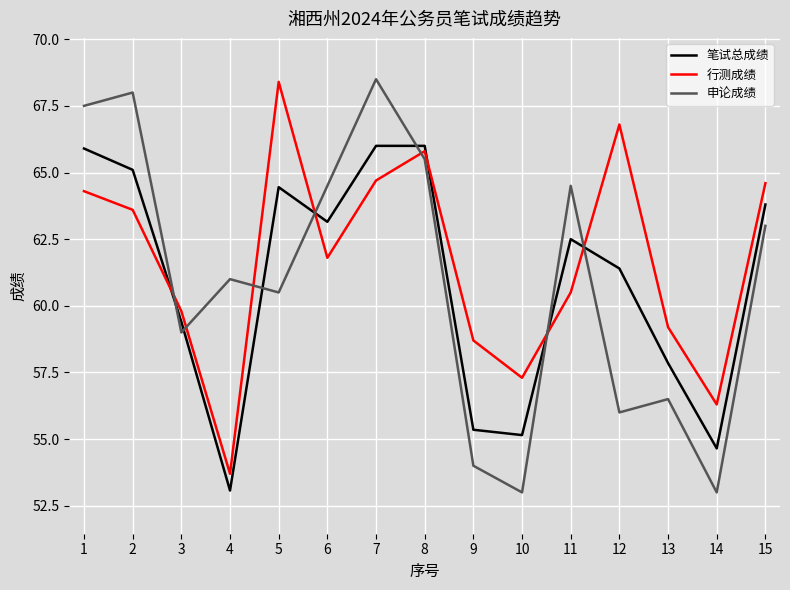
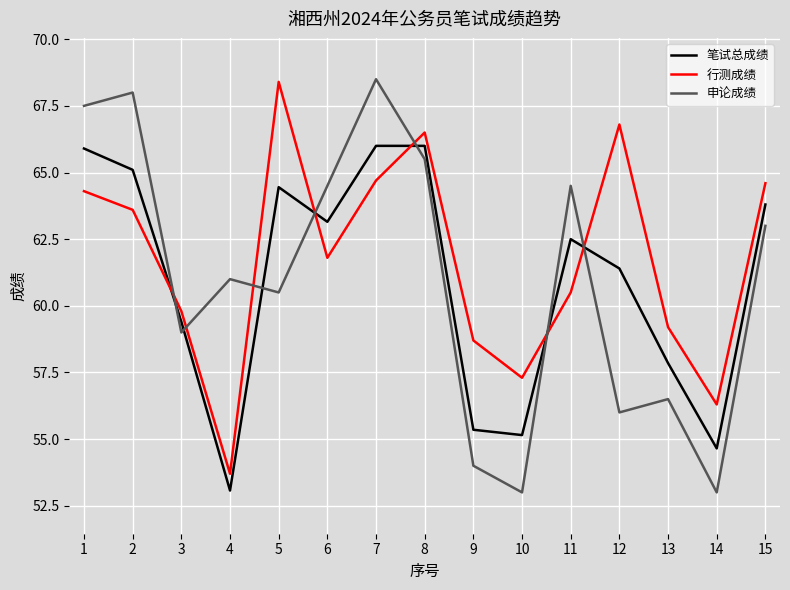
  {
    "笔试总成绩": {
      "1": 65.9,
      "2": 65.1,
      "3": 59.4,
      "4": 53.1,
      "5": 64.5,
      "6": 63.2,
      "7": 66.0,
      "8": 66.0,
      "9": 55.4,
      "10": 55.2,
      "11": 62.5,
      "12": 61.4,
      "13": 57.9,
      "14": 54.7,
      "15": 63.8
    },
    "行测成绩": {
      "1": 64.3,
      "2": 63.6,
      "3": 59.8,
      "4": 53.7,
      "5": 68.4,
      "6": 61.8,
      "7": 64.7,
-     "8": 65.8,
+     "8": 66.5,
      "9": 58.7,
      "10": 57.3,
      "11": 60.5,
      "12": 66.8,
      "13": 59.2,
      "14": 56.3,
      "15": 64.6
    },
    "申论成绩": {
      "1": 67.5,
      "2": 68.0,
      "3": 59.0,
      "4": 61.0,
      "5": 60.5,
      "6": 64.5,
      "7": 68.5,
      "8": 65.5,
      "9": 54.0,
      "10": 53.0,
      "11": 64.5,
      "12": 56.0,
      "13": 56.5,
      "14": 53.0,
      "15": 63.0
    }
  }
